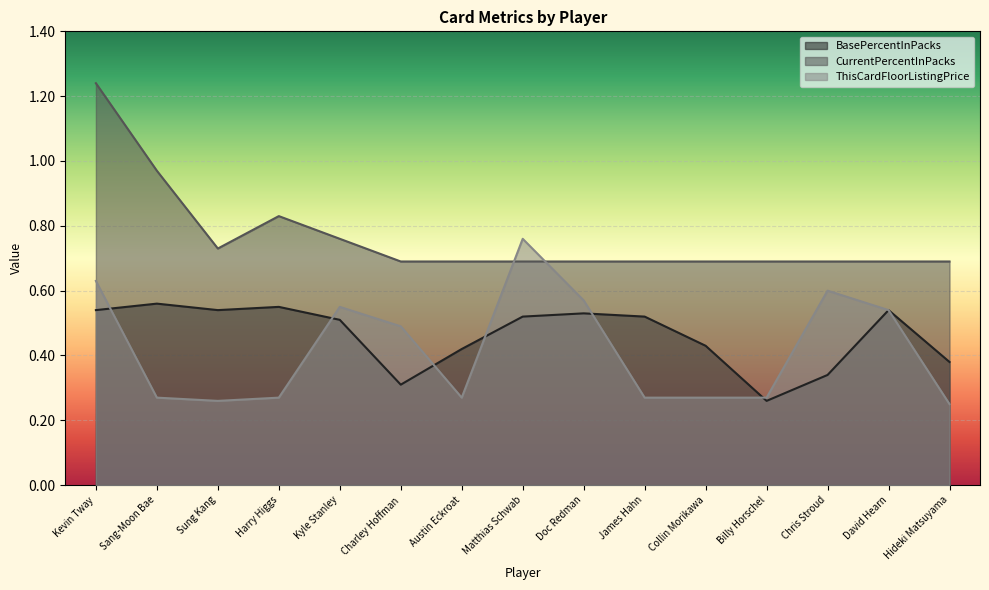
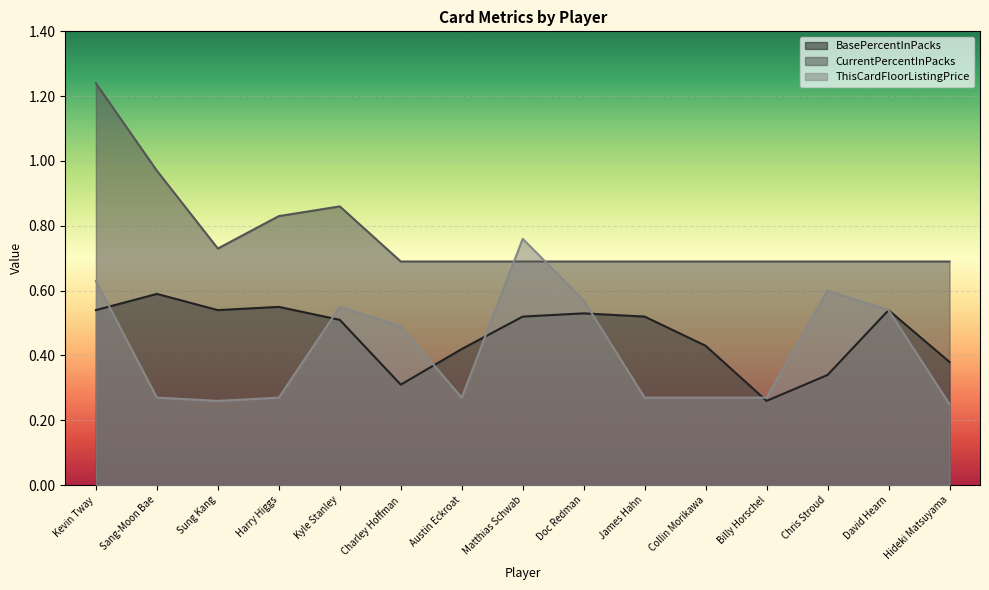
  {
    "BasePercentInPacks": {
      "Kevin Tway": 0.54,
-     "Sang-Moon Bae": 0.56,
+     "Sang-Moon Bae": 0.59,
      "Sung Kang": 0.54,
      "Harry Higgs": 0.55,
      "Kyle Stanley": 0.51,
      "Charley Hoffman": 0.31,
      "Austin Eckroat": 0.42,
      "Matthias Schwab": 0.52,
      "Doc Redman": 0.53,
      "James Hahn": 0.52,
      "Collin Morikawa": 0.43,
      "Billy Horschel": 0.26,
      "Chris Stroud": 0.34,
      "Hideki Matsuyama": 0.38
    },
    "CurrentPercentInPacks": {
      "Kevin Tway": 1.24,
      "Sang-Moon Bae": 0.97,
      "Sung Kang": 0.73,
      "Harry Higgs": 0.83,
-     "Kyle Stanley": 0.76,
+     "Kyle Stanley": 0.86,
      "Charley Hoffman": 0.69,
      "Austin Eckroat": 0.69,
      "Matthias Schwab": 0.69,
      "Doc Redman": 0.69,
      "James Hahn": 0.69,
      "Collin Morikawa": 0.69,
      "Billy Horschel": 0.69,
      "Chris Stroud": 0.69,
      "David Hearn": 0.69,
      "Hideki Matsuyama": 0.69
    },
    "ThisCardFloorListingPrice": {
      "Kevin Tway": 0.63,
      "Sang-Moon Bae": 0.27,
      "Sung Kang": 0.26,
      "Harry Higgs": 0.27,
      "Kyle Stanley": 0.55,
      "Charley Hoffman": 0.49,
      "Austin Eckroat": 0.27,
      "Matthias Schwab": 0.76,
      "Doc Redman": 0.57,
      "James Hahn": 0.27,
      "Collin Morikawa": 0.27,
      "Billy Horschel": 0.27,
      "Chris Stroud": 0.60,
      "Hideki Matsuyama": 0.25
    }
  }
